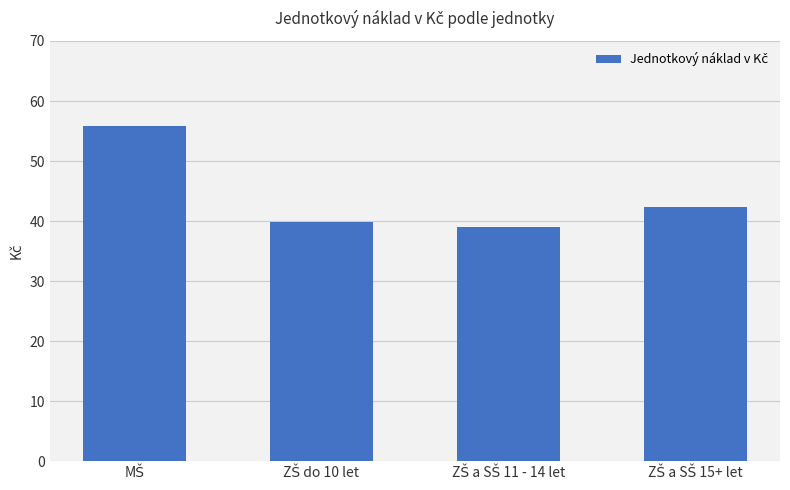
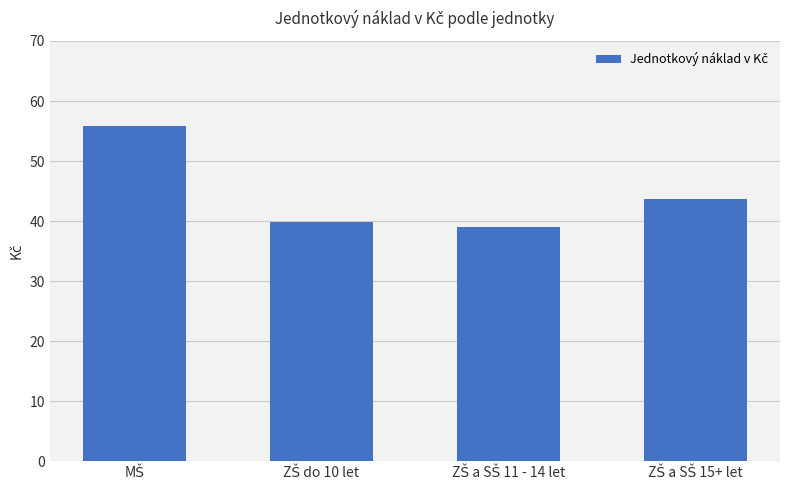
  {
    "MŠ": 56,
    "ZŠ do 10 let": 40,
    "ZŠ a SŠ 11 - 14 let": 39,
-   "ZŠ a SŠ 15+ let": 42
+   "ZŠ a SŠ 15+ let": 44
  }
